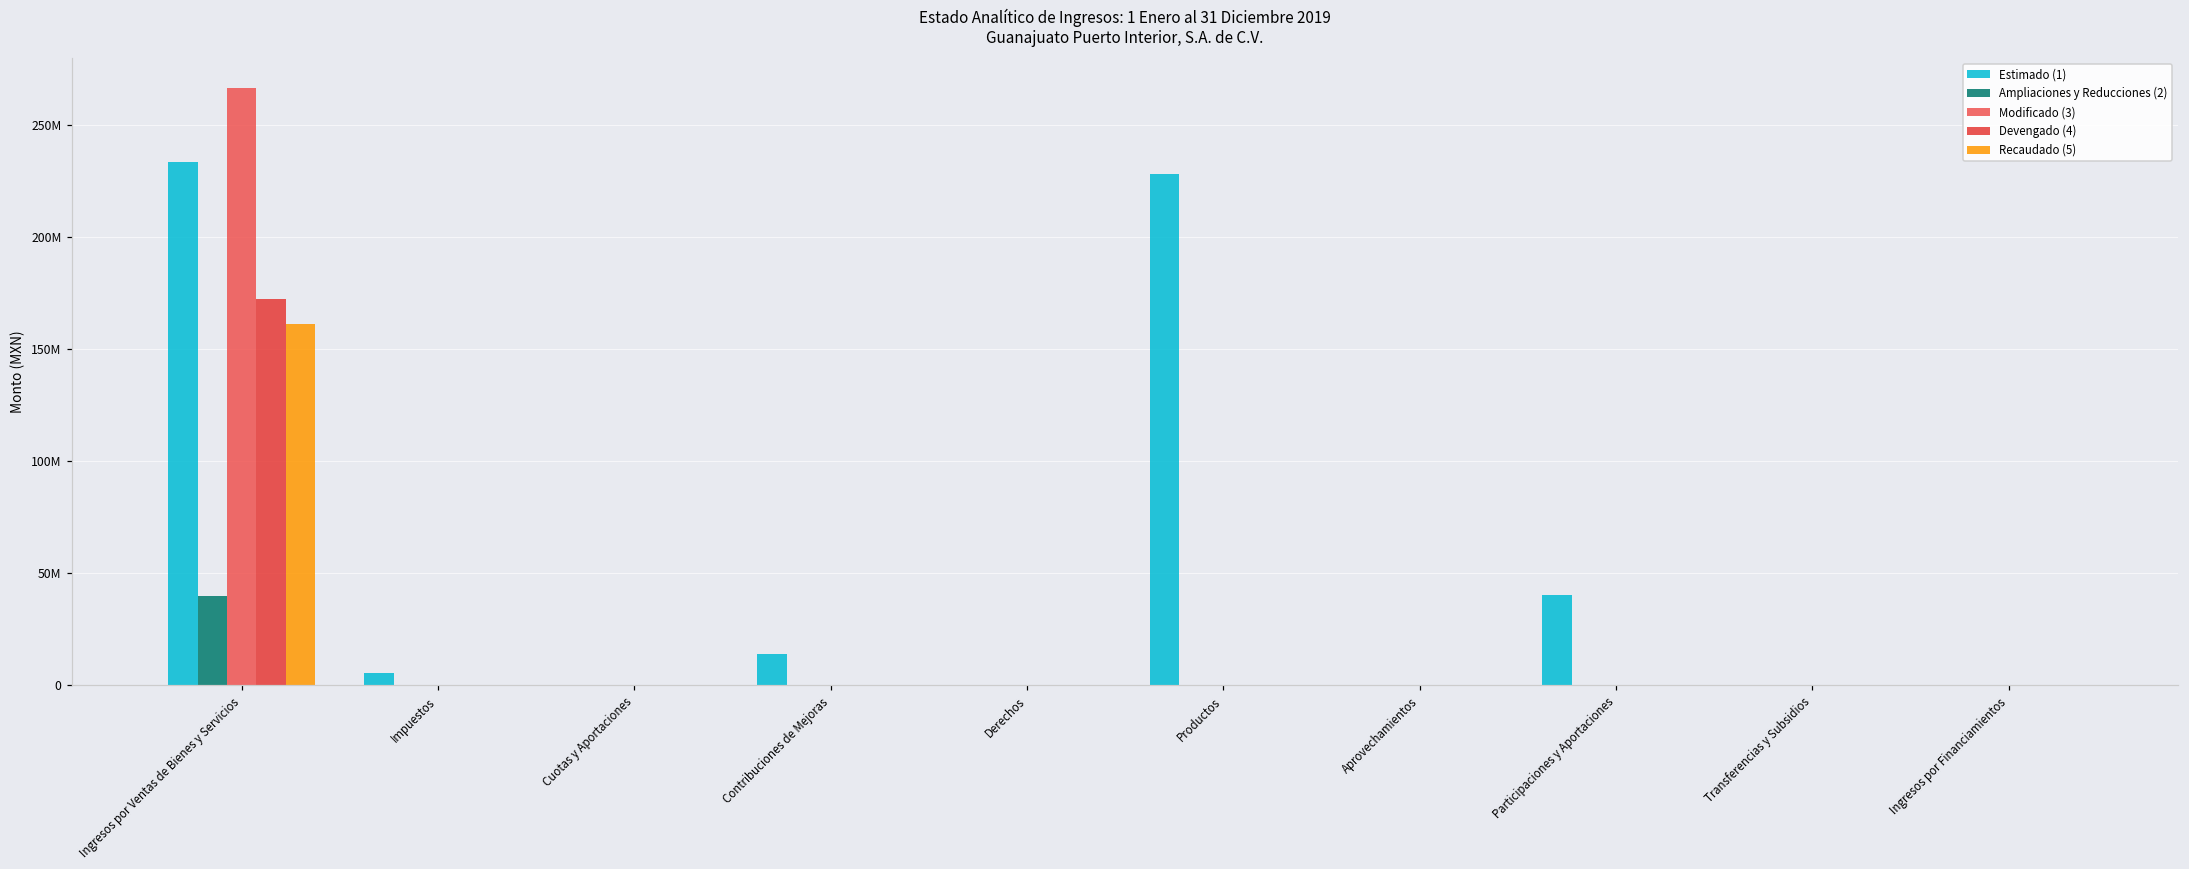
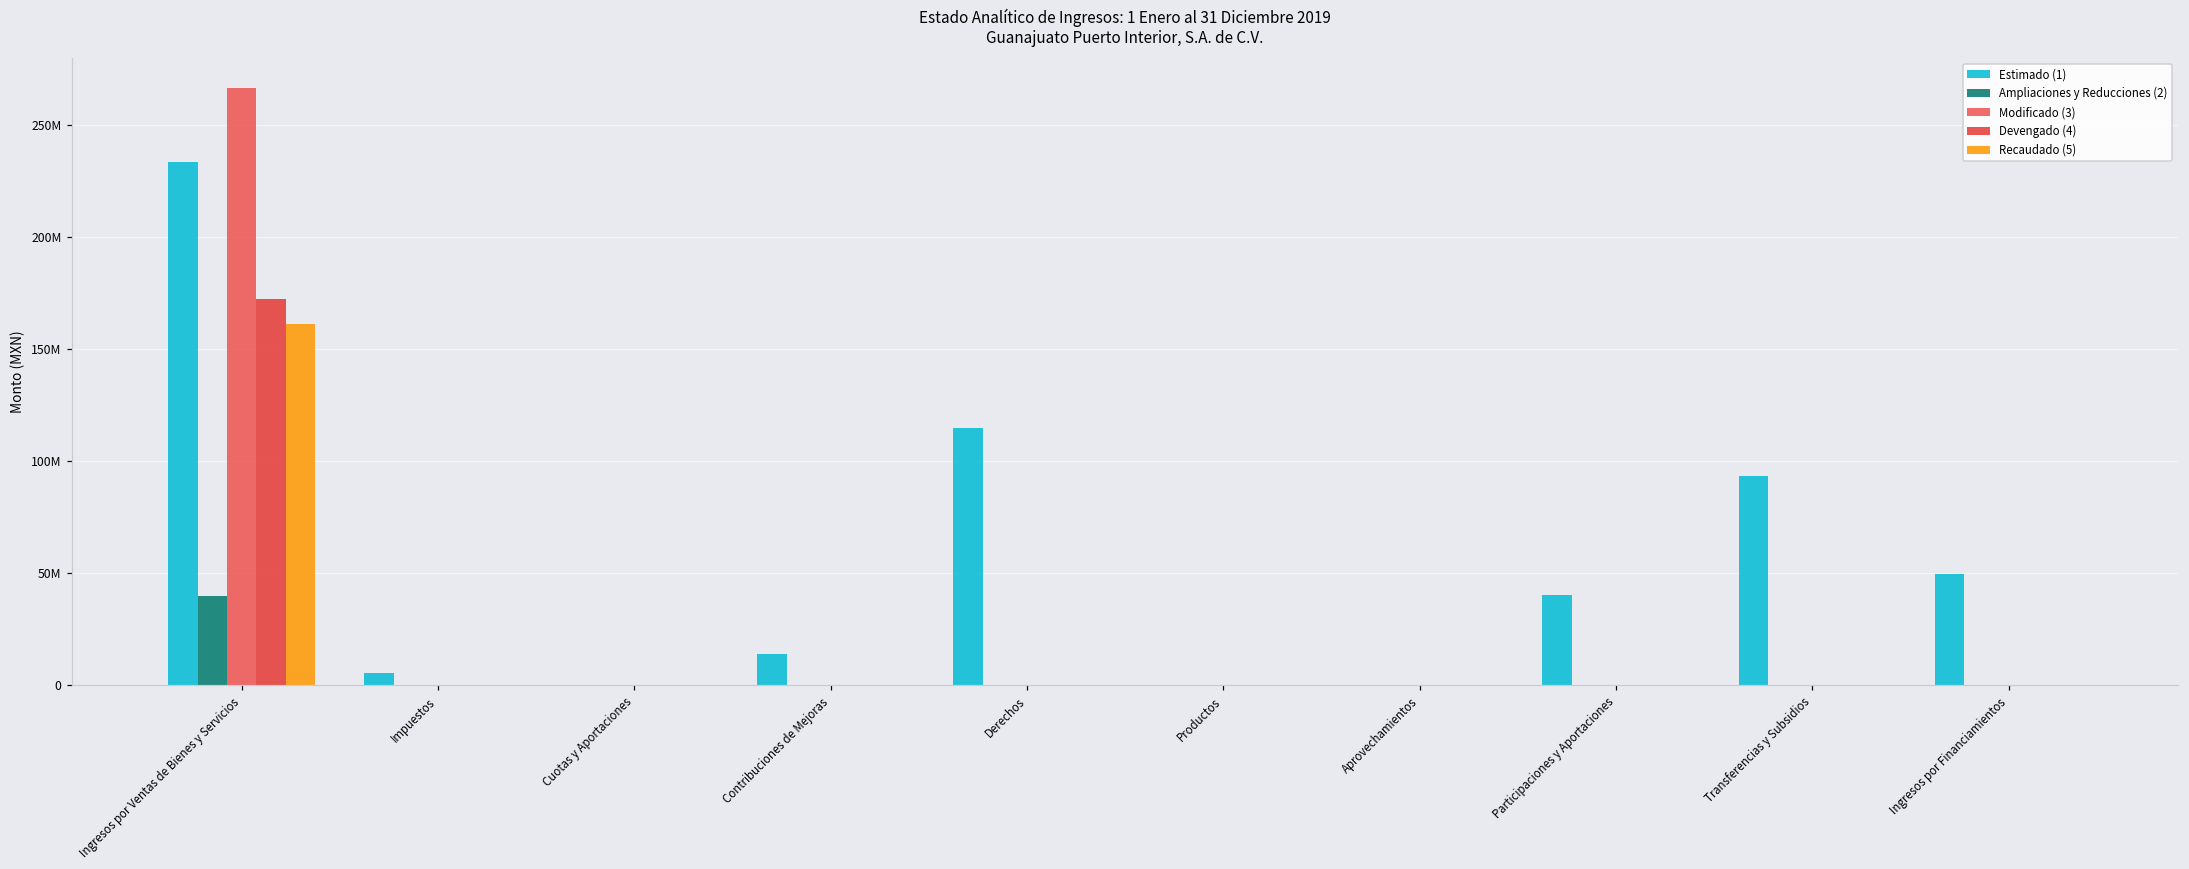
  {
    "Estimado (1)": {
      "Ingresos por Ventas de Bienes y Servicios": 234000000,
      "Impuestos": 5000000,
      "Cuotas y Aportaciones": 0,
      "Contribuciones de Mejoras": 14000000,
-     "Derechos": 0,
-     "Productos": 228000000,
+     "Derechos": 115000000,
+     "Productos": 0,
      "Aprovechamientos": 0,
      "Participaciones y Aportaciones": 40000000,
-     "Transferencias y Subsidios": 0,
-     "Ingresos por Financiamientos": 0
+     "Transferencias y Subsidios": 94000000,
+     "Ingresos por Financiamientos": 50000000
    },
    "Ampliaciones y Reducciones (2)": {
      "Ingresos por Ventas de Bienes y Servicios": 40000000,
      "Impuestos": 0,
      "Cuotas y Aportaciones": 0,
      "Contribuciones de Mejoras": 0,
      "Derechos": 0,
      "Productos": 0,
      "Aprovechamientos": 0,
      "Participaciones y Aportaciones": 0,
      "Transferencias y Subsidios": 0,
      "Ingresos por Financiamientos": 0
    },
    "Recaudado (5)": {
      "Ingresos por Ventas de Bienes y Servicios": 161000000,
      "Impuestos": 0,
      "Cuotas y Aportaciones": 0,
      "Contribuciones de Mejoras": 0,
      "Derechos": 0,
      "Productos": 0,
      "Aprovechamientos": 0,
      "Participaciones y Aportaciones": 0,
      "Transferencias y Subsidios": 0,
      "Ingresos por Financiamientos": 0
    }
  }
